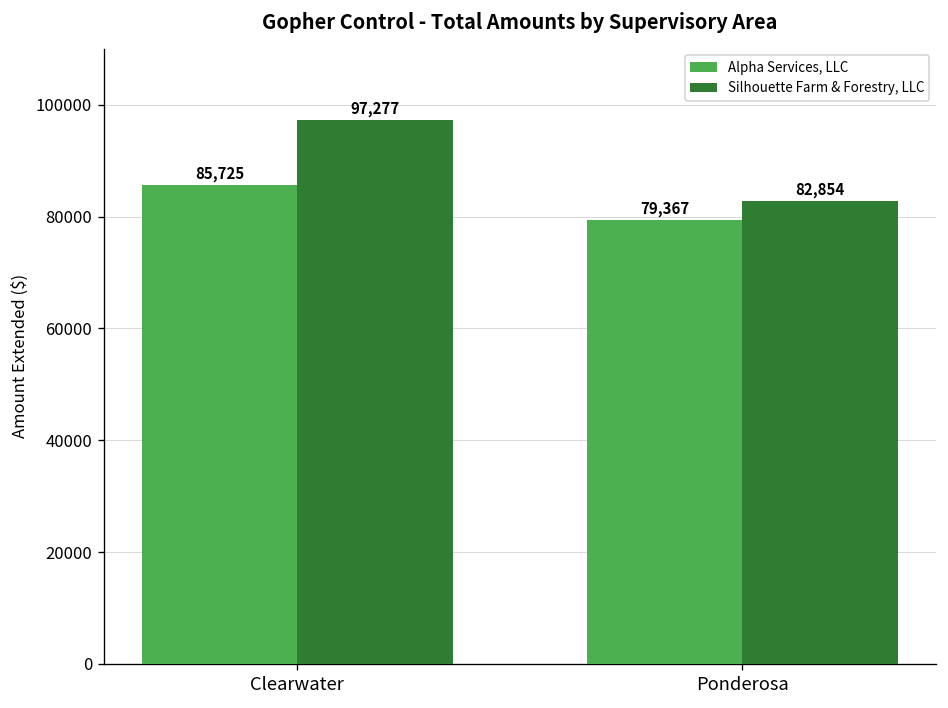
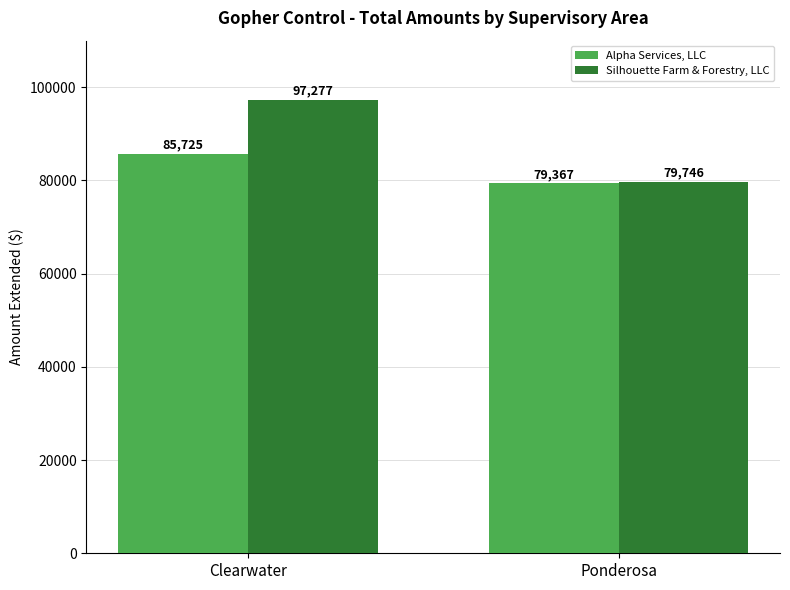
  {
    "Alpha Services, LLC": {
      "Clearwater": "85,725",
      "Ponderosa": "79,367"
    },
    "Silhouette Farm & Forestry, LLC": {
      "Clearwater": "97,277",
-     "Ponderosa": "82,854"
+     "Ponderosa": "79,746"
    }
  }
